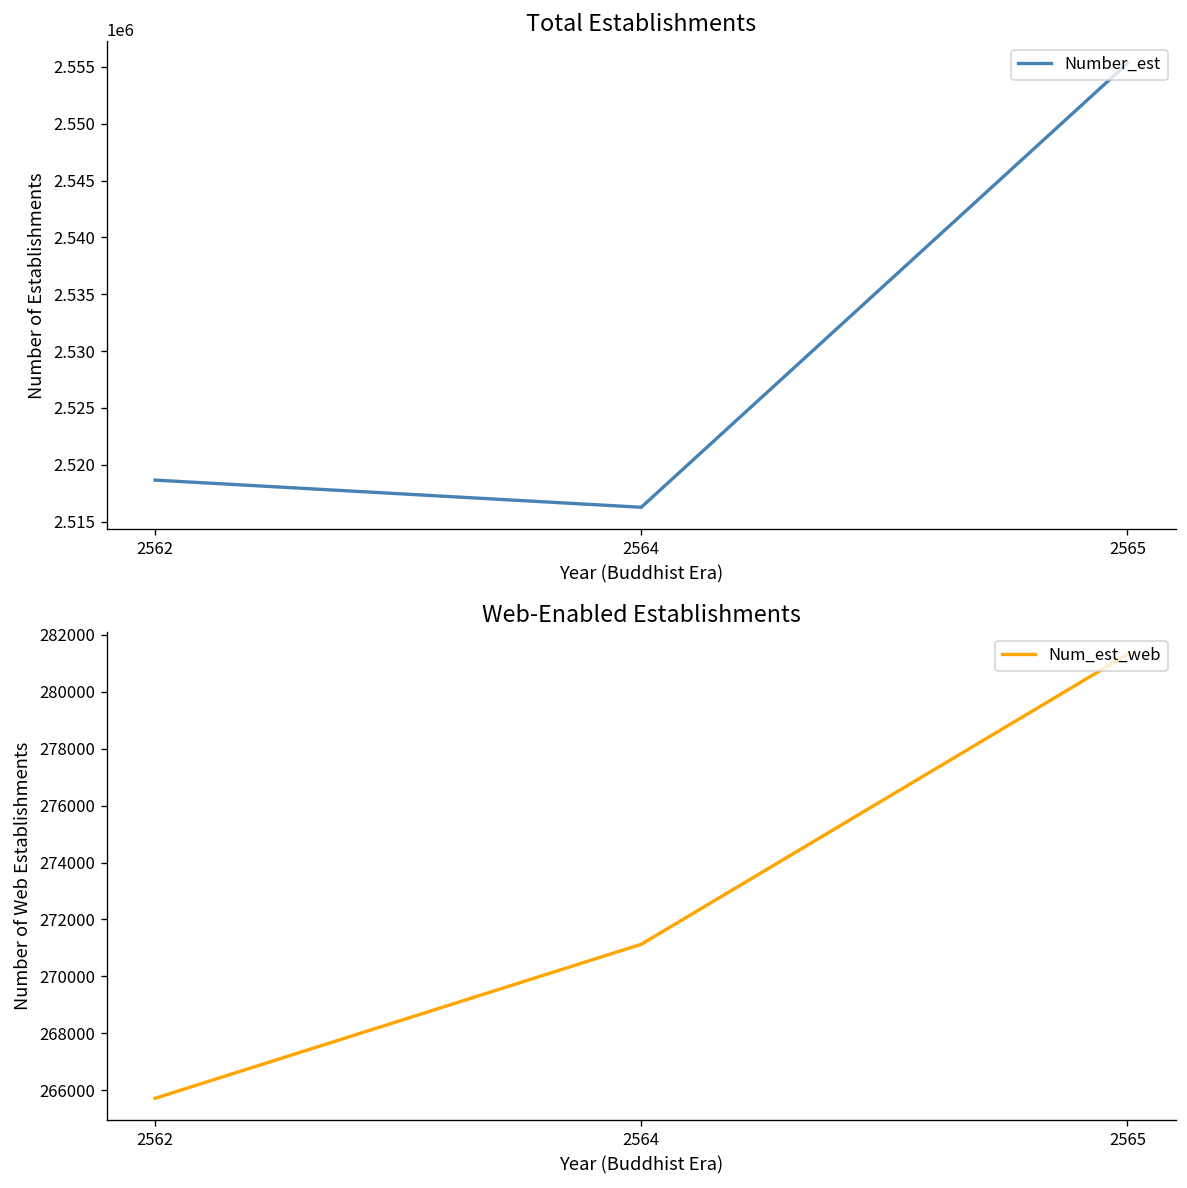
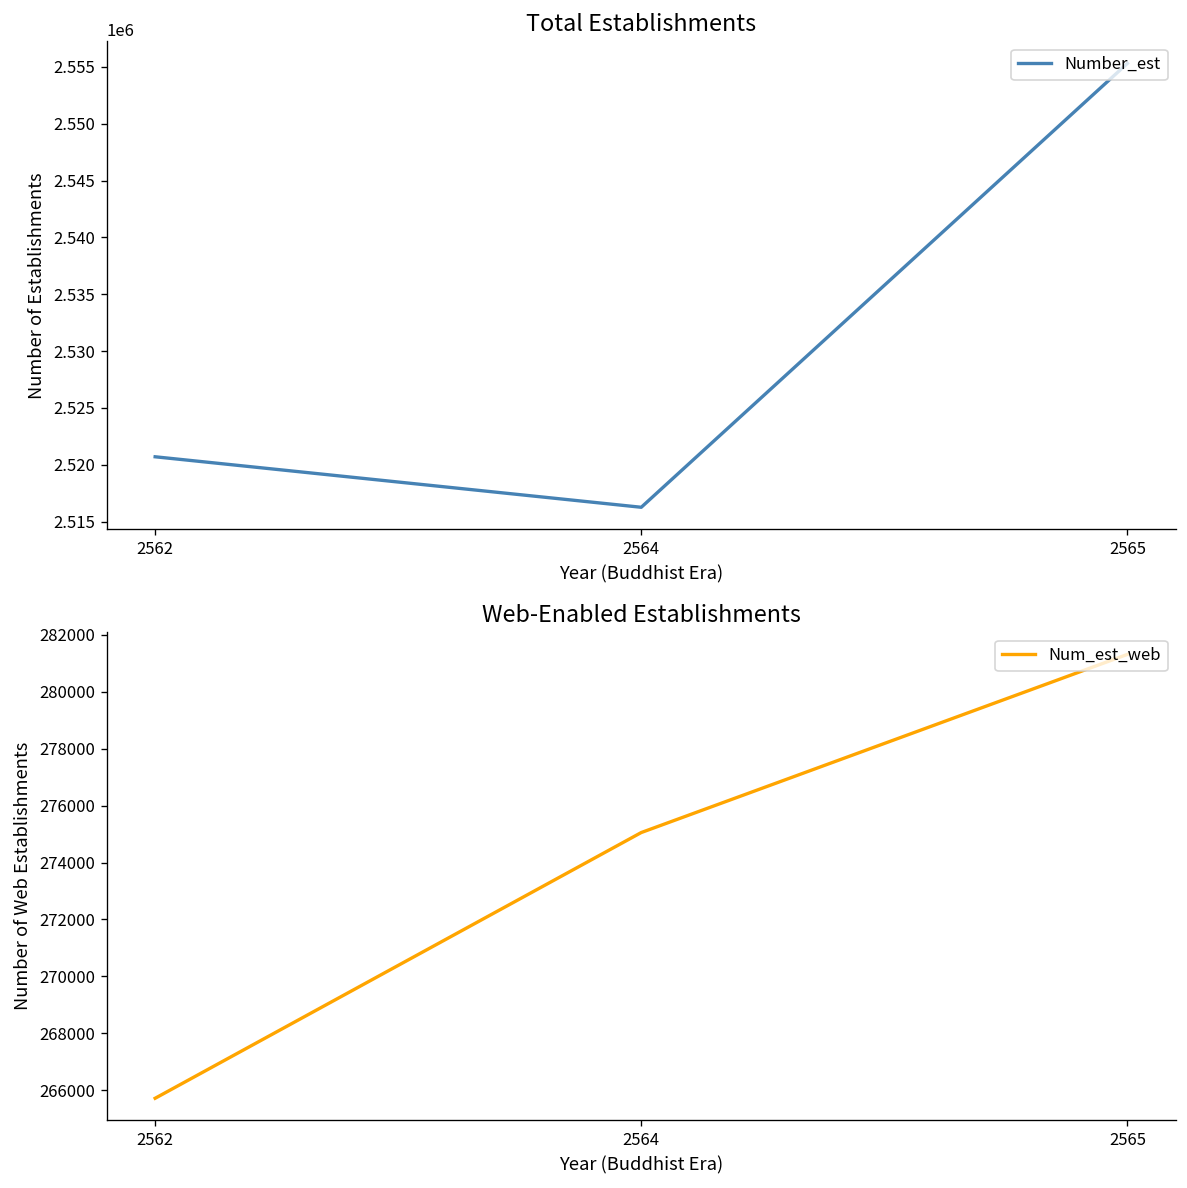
  {
    "Total Establishments": {
-     "2562": 2519000,
+     "2562": 2521000,
      "2564": 2516000
    },
    "Web-Enabled Establishments": {
      "2562": 265700,
-     "2564": 271100
+     "2564": 275100
    }
  }
